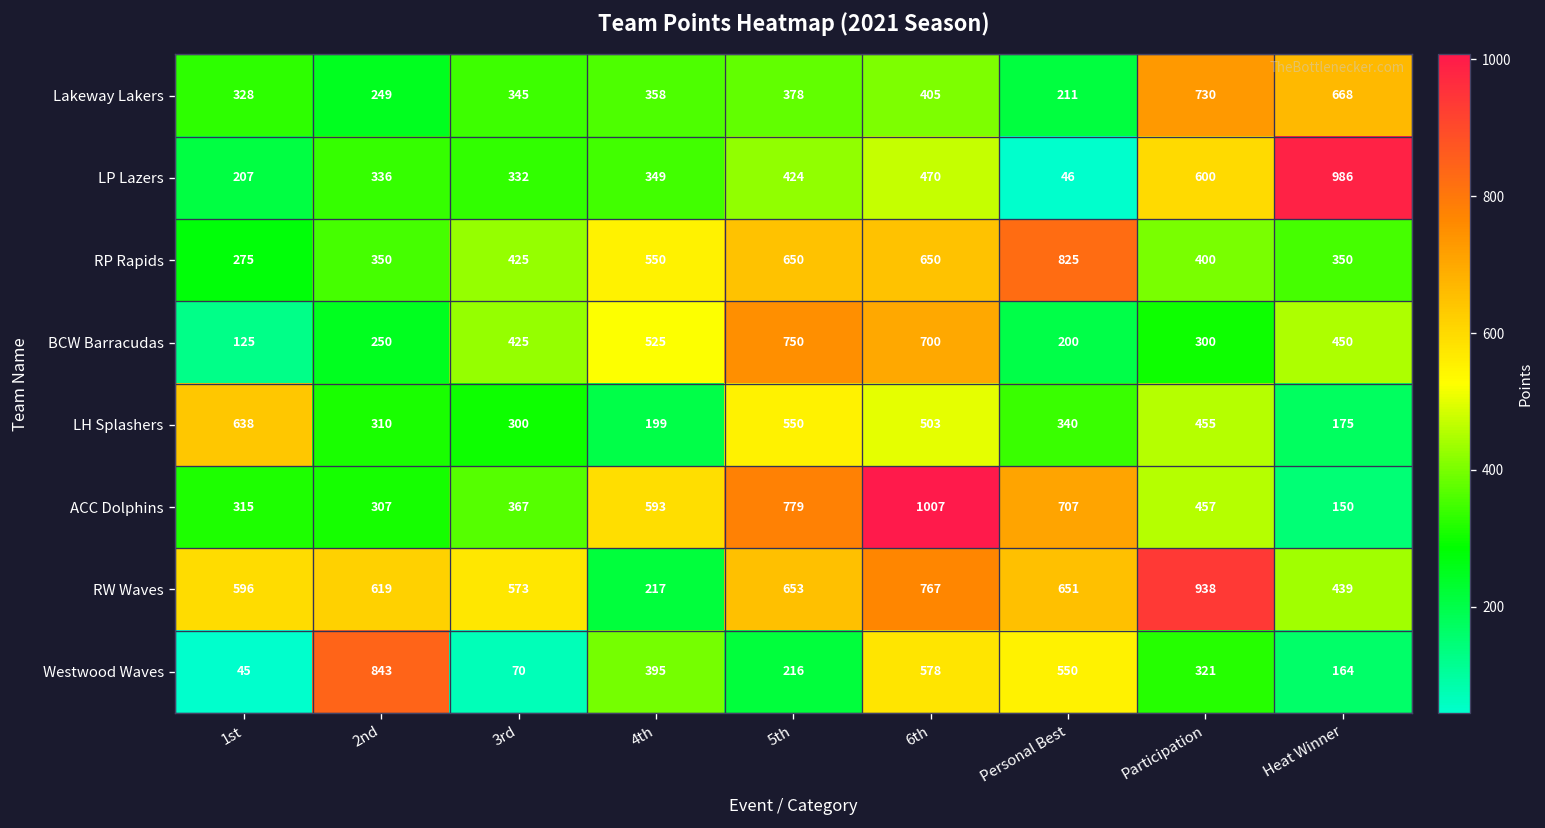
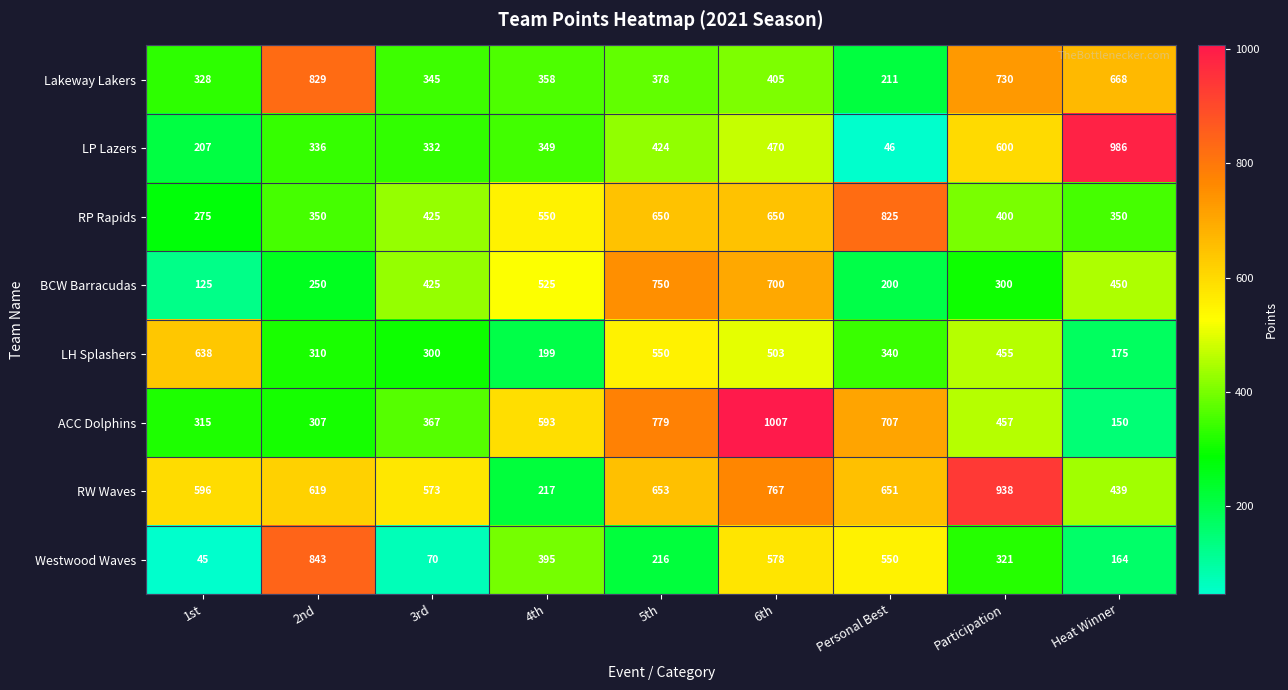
  {
    "Lakeway Lakers": {
      "1st": 328,
-     "2nd": 249,
+     "2nd": 829,
      "3rd": 345,
      "4th": 358,
      "5th": 378,
      "6th": 405,
      "Personal Best": 211,
      "Participation": 730
    },
    "LP Lazers": {
      "1st": 207,
      "2nd": 336,
      "3rd": 332,
      "4th": 349,
      "5th": 424,
      "6th": 470,
      "Personal Best": 46,
      "Participation": 600,
      "Heat Winner": 986
    },
    "RP Rapids": {
      "1st": 275,
      "2nd": 350,
      "3rd": 425,
      "4th": 550,
      "5th": 650,
      "6th": 650,
      "Personal Best": 825,
      "Participation": 400,
      "Heat Winner": 350
    },
    "BCW Barracudas": {
      "1st": 125,
      "2nd": 250,
      "3rd": 425,
      "4th": 525,
      "5th": 750,
      "6th": 700,
      "Personal Best": 200,
      "Participation": 300,
      "Heat Winner": 450
    },
    "LH Splashers": {
      "1st": 638,
      "2nd": 310,
      "3rd": 300,
      "4th": 199,
      "5th": 550,
      "6th": 503,
      "Personal Best": 340,
      "Participation": 455,
      "Heat Winner": 175
    },
    "ACC Dolphins": {
      "1st": 315,
      "2nd": 307,
      "3rd": 367,
      "4th": 593,
      "5th": 779,
      "6th": 1007,
      "Personal Best": 707,
      "Participation": 457,
      "Heat Winner": 150
    },
    "RW Waves": {
      "1st": 596,
      "2nd": 619,
      "3rd": 573,
      "4th": 217,
      "5th": 653,
      "6th": 767,
      "Personal Best": 651,
      "Participation": 938,
      "Heat Winner": 439
    },
    "Westwood Waves": {
      "1st": 45,
      "2nd": 843,
      "3rd": 70,
      "4th": 395,
      "5th": 216,
      "6th": 578,
      "Personal Best": 550,
      "Participation": 321,
      "Heat Winner": 164
    }
  }
